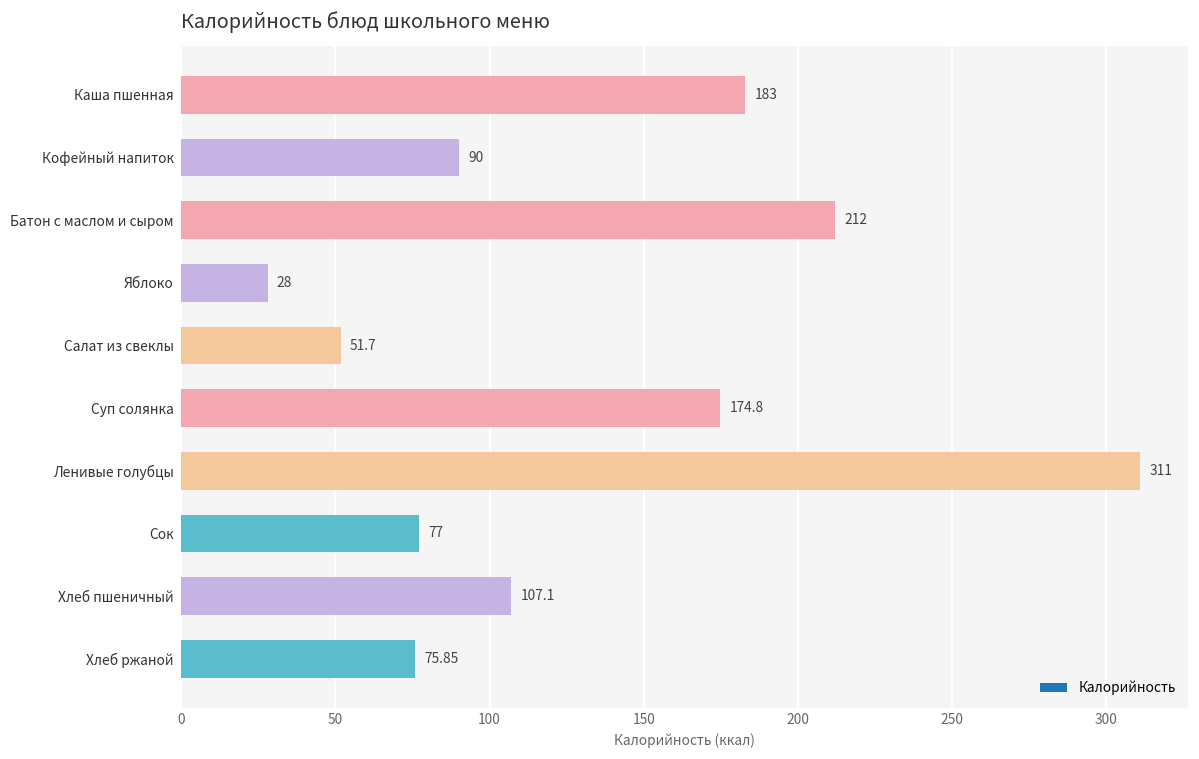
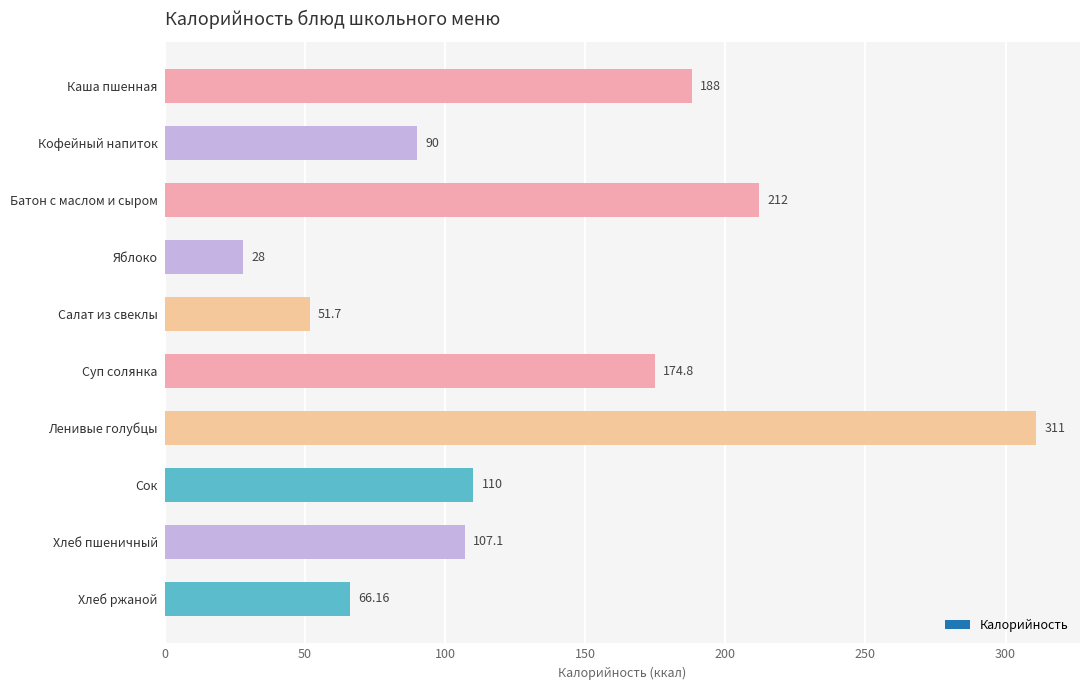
  {
-   "Каша пшенная": 183,
+   "Каша пшенная": 188,
    "Кофейный напиток": 90,
    "Батон с маслом и сыром": 212,
    "Яблоко": 28,
    "Салат из свеклы": 51.7,
    "Суп солянка": 174.8,
    "Ленивые голубцы": 311,
-   "Сок": 77,
+   "Сок": 110,
    "Хлеб пшеничный": 107.1,
-   "Хлеб ржаной": 75.85
+   "Хлеб ржаной": 66.16
  }
